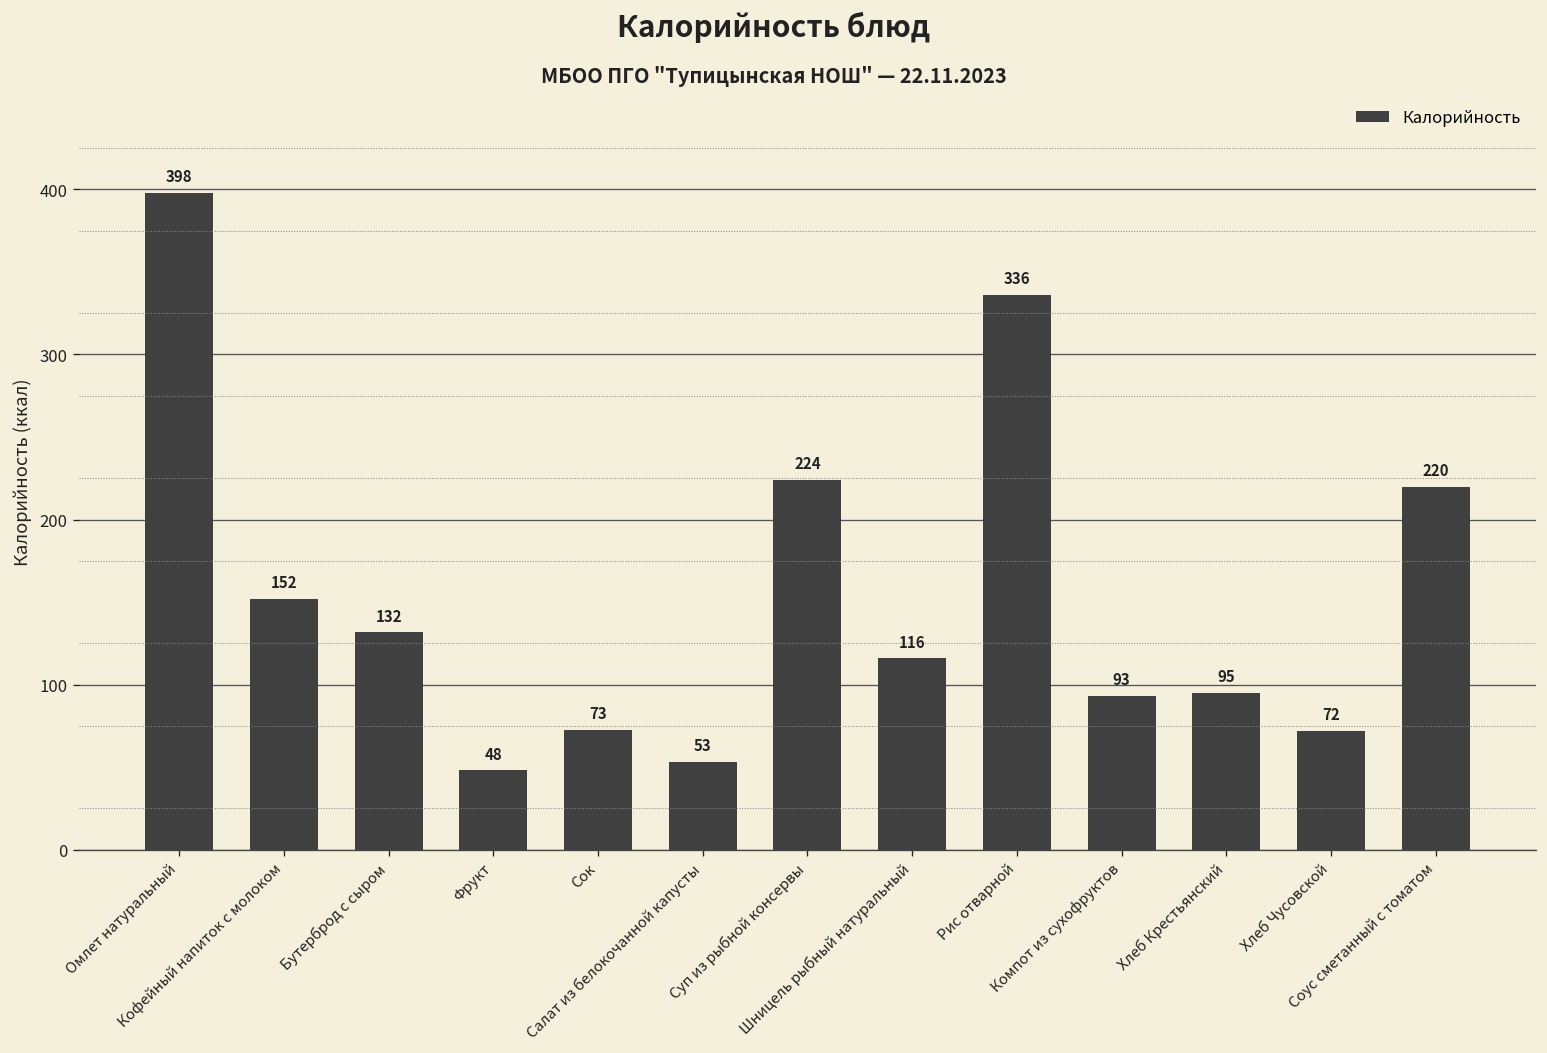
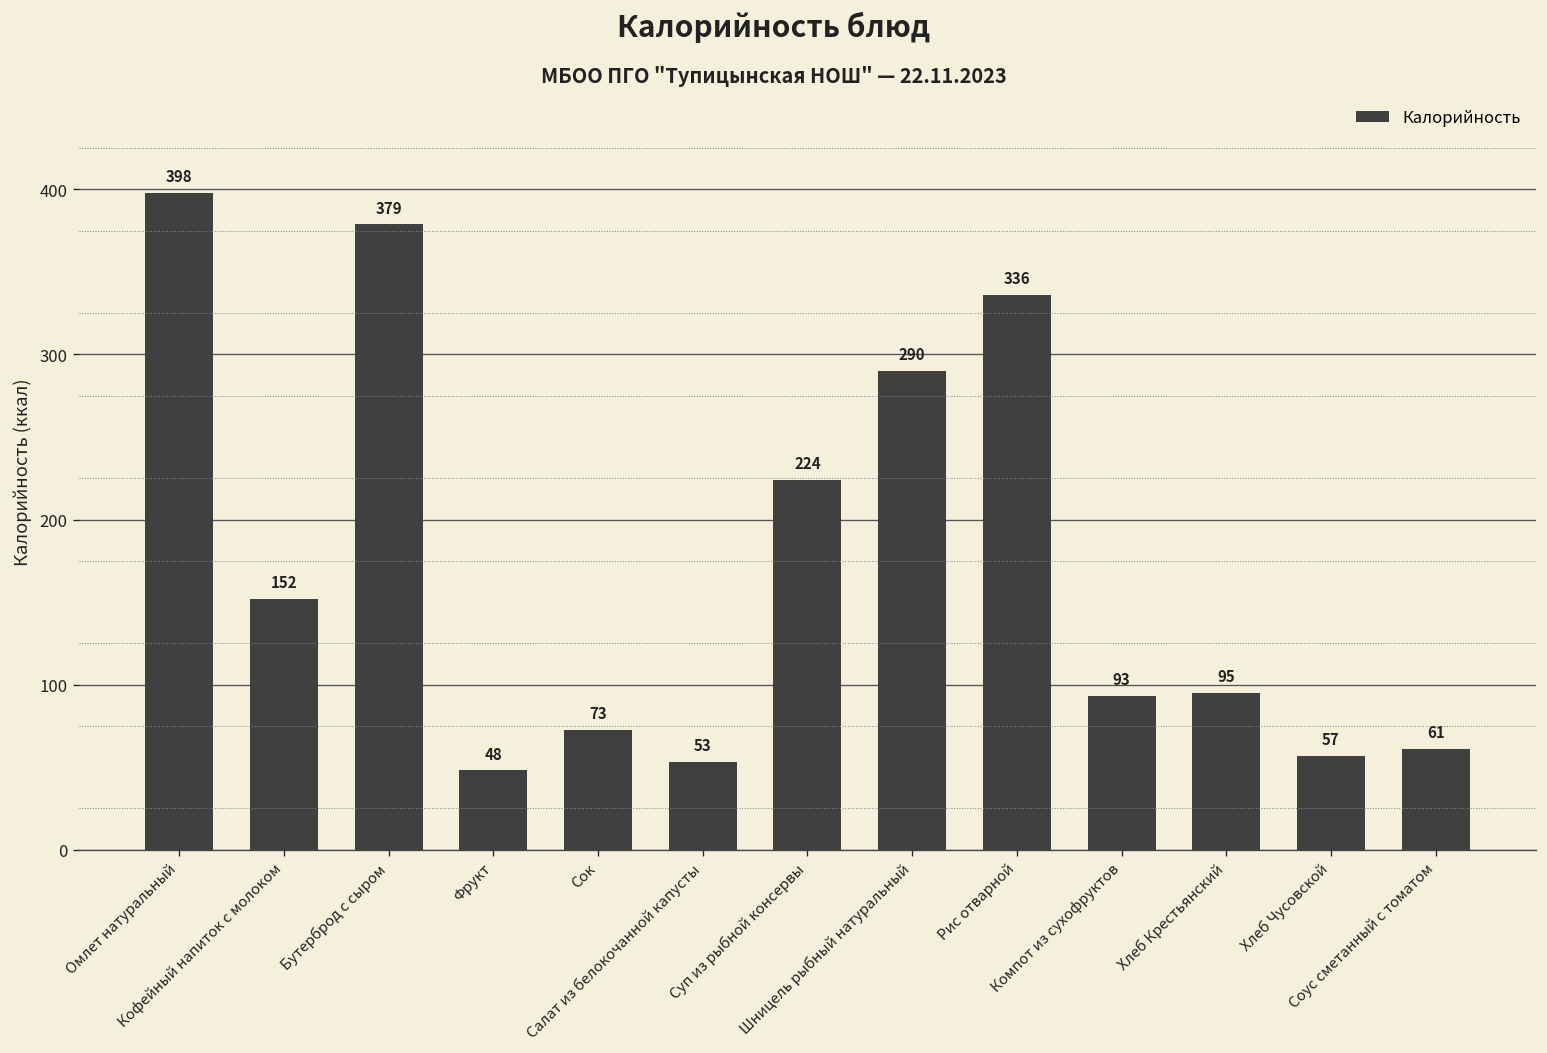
  {
    "Омлет натуральный": 398,
    "Кофейный напиток с молоком": 152,
-   "Бутерброд с сыром": 132,
+   "Бутерброд с сыром": 379,
    "Фрукт": 48,
    "Сок": 73,
    "Салат из белокочанной капусты": 53,
    "Суп из рыбной консервы": 224,
-   "Шницель рыбный натуральный": 116,
+   "Шницель рыбный натуральный": 290,
    "Рис отварной": 336,
    "Компот из сухофруктов": 93,
    "Хлеб Крестьянский": 95,
-   "Хлеб Чусовской": 72,
-   "Соус сметанный с томатом": 220
+   "Хлеб Чусовской": 57,
+   "Соус сметанный с томатом": 61
  }
